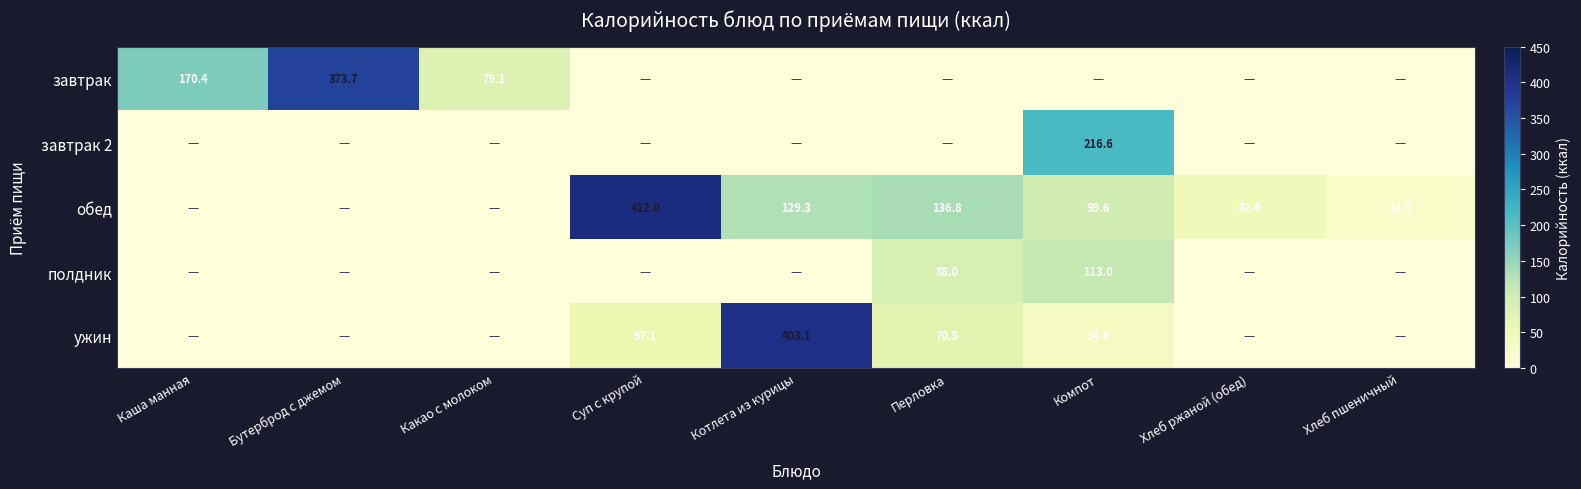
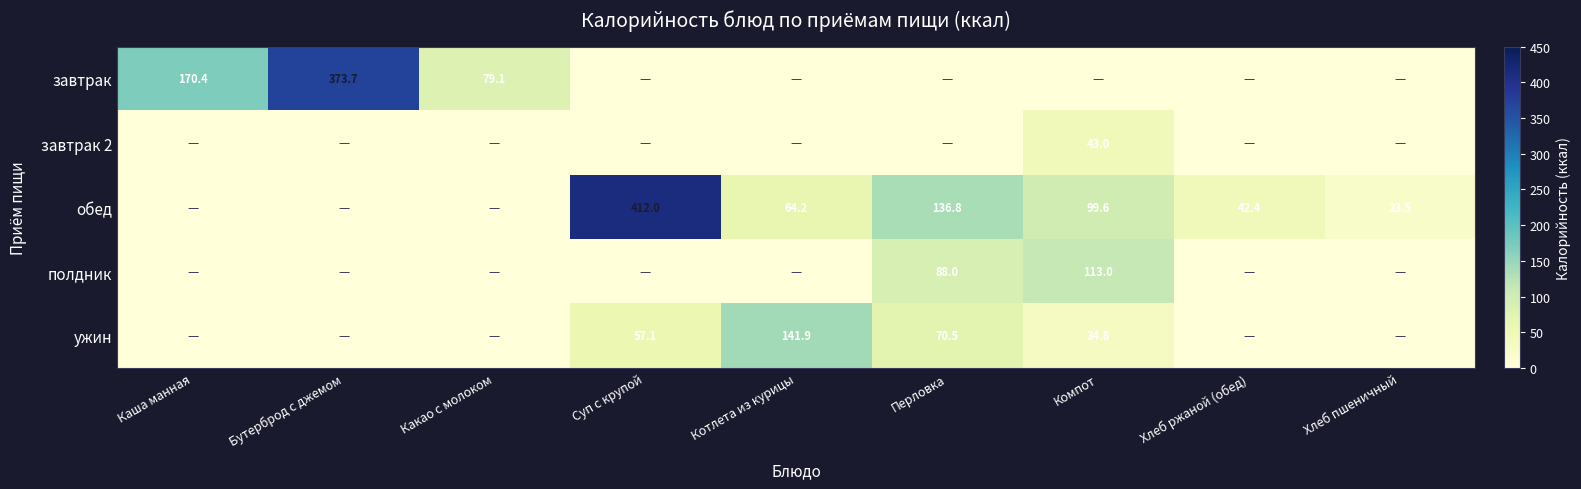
  {
    "завтрак": {
      "Каша манная": 170.4,
      "Бутерброд с джемом": 373.7,
      "Какао с молоком": 79.1
    },
    "завтрак 2": {
-     "Компот": 216.6
+     "Компот": 43.0
    },
    "обед": {
      "Суп с крупой": 412.0,
-     "Котлета из курицы": 129.3,
+     "Котлета из курицы": 64.2,
      "Перловка": 136.8,
      "Компот": 99.6,
      "Хлеб ржаной (обед)": 42.4,
      "Хлеб пшеничный": 23.5
    },
    "полдник": {
      "Перловка": 88.0,
      "Компот": 113.0
    },
    "ужин": {
      "Суп с крупой": 57.1,
-     "Котлета из курицы": 403.1,
+     "Котлета из курицы": 141.9,
      "Перловка": 70.5,
      "Компот": 34.8
    }
  }
